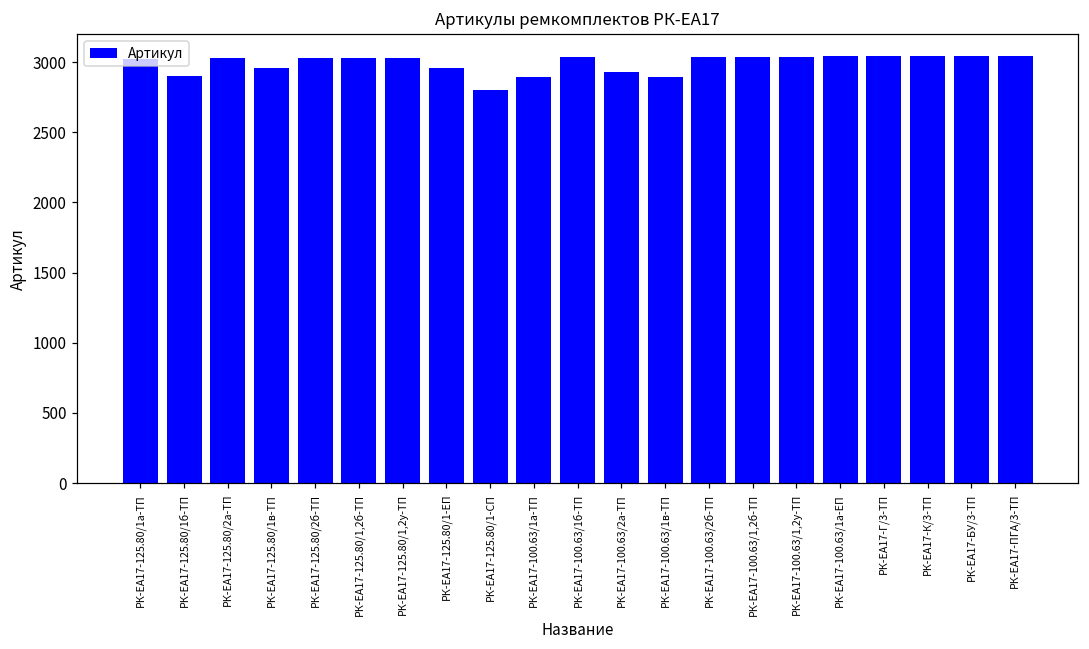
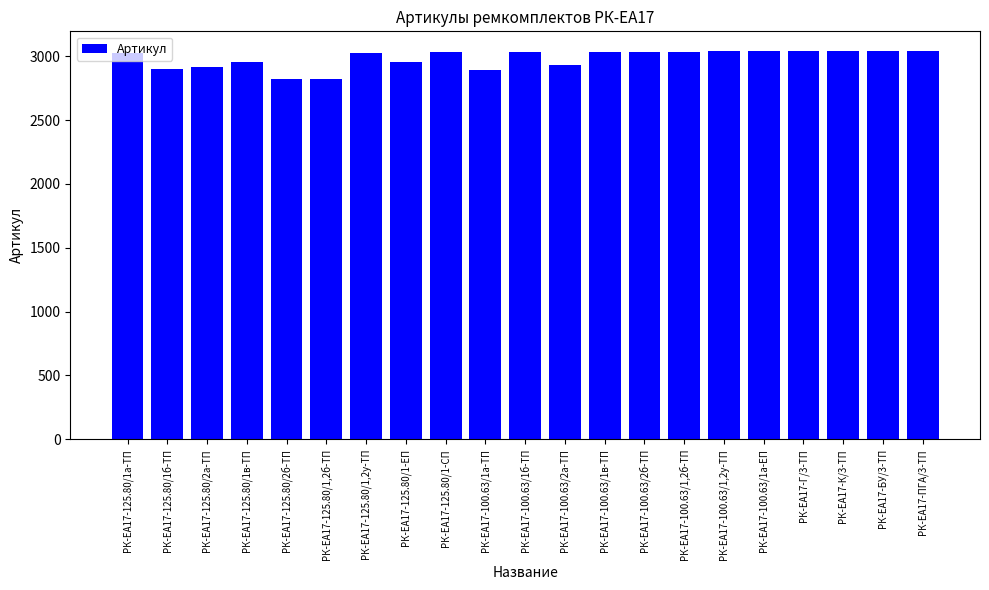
  {
    "РК-ЕА17-125.80/1б-ТП": 2900,
-   "РК-ЕА17-125.80/2а-ТП": 3030,
+   "РК-ЕА17-125.80/2а-ТП": 2920,
    "РК-ЕА17-125.80/1в-ТП": 2950,
-   "РК-ЕА17-125.80/2б-ТП": 3030,
-   "РК-ЕА17-125.80/1,2б-ТП": 3030,
+   "РК-ЕА17-125.80/2б-ТП": 2820,
+   "РК-ЕА17-125.80/1,2б-ТП": 2820,
    "РК-ЕА17-125.80/1,2у-ТП": 3030,
    "РК-ЕА17-125.80/1-ЕП": 2960,
-   "РК-ЕА17-125.80/1-СП": 2800,
+   "РК-ЕА17-125.80/1-СП": 3030,
    "РК-ЕА17-100.63/1а-ТП": 2890,
    "РК-ЕА17-100.63/1б-ТП": 3030,
    "РК-ЕА17-100.63/2а-ТП": 2930,
-   "РК-ЕА17-100.63/1в-ТП": 2890,
+   "РК-ЕА17-100.63/1в-ТП": 3040,
    "РК-ЕА17-100.63/2б-ТП": 3040,
    "РК-ЕА17-100.63/1,2б-ТП": 3040,
    "РК-ЕА17-100.63/1,2у-ТП": 3040,
    "РК-ЕА17-100.63/1а-ЕП": 3040,
    "РК-ЕА17-Г/3-ТП": 3040,
    "РК-ЕА17-К/3-ТП": 3040,
    "РК-ЕА17-БУ/3-ТП": 3040,
    "РК-ЕА17-ПГА/3-ТП": 3040
  }
